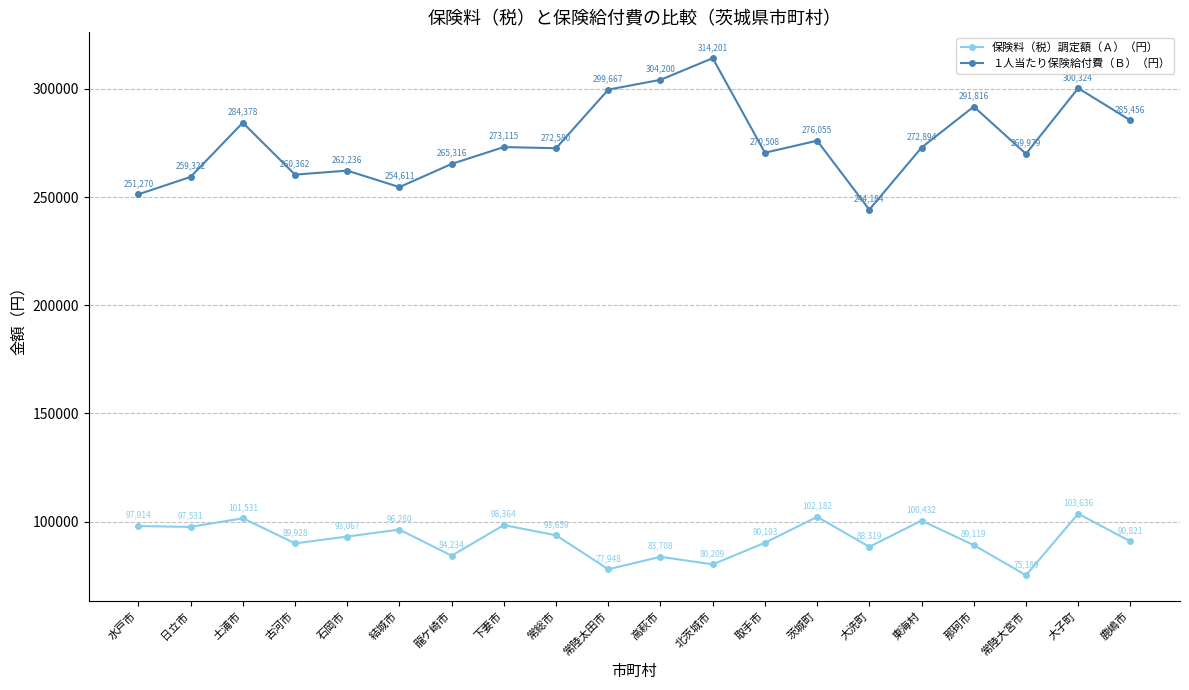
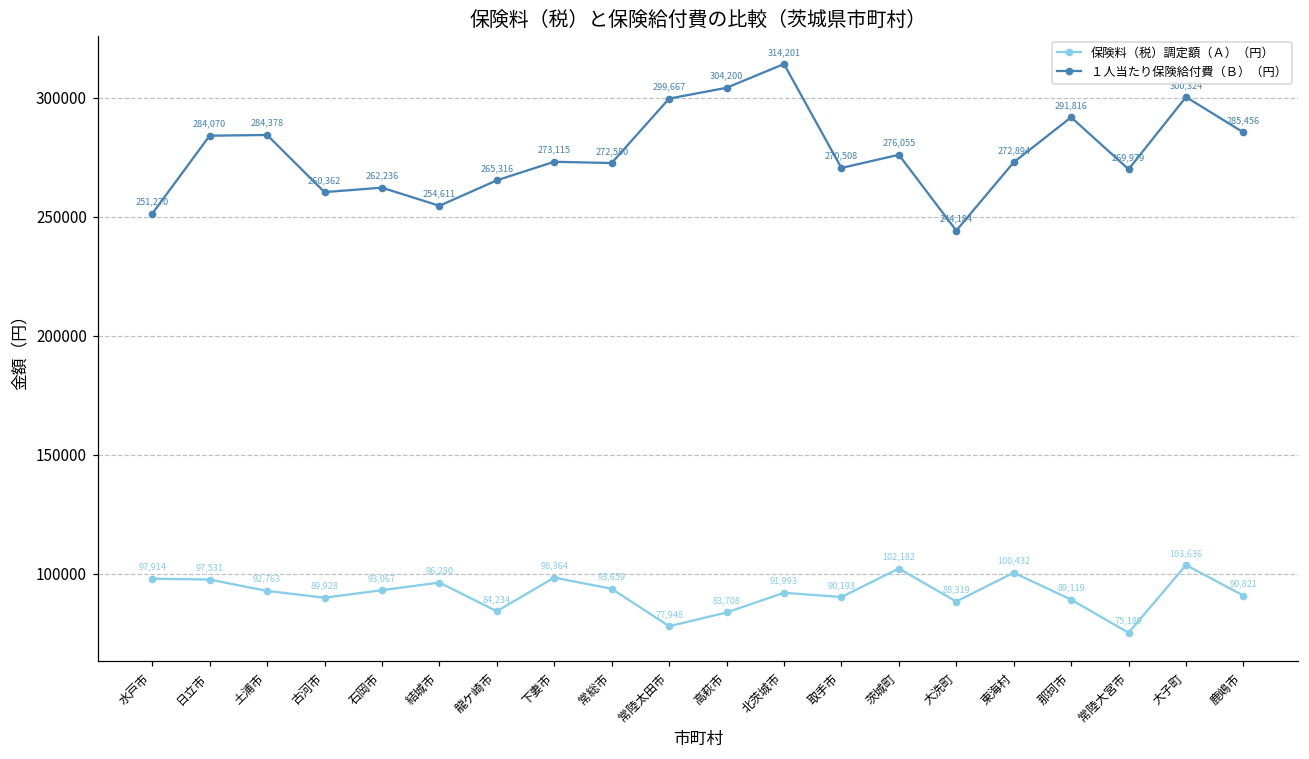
  {
    "保険料（税）調定額（Ａ）（円）": {
      "水戸市": "97,914",
      "日立市": "97,531",
-     "土浦市": "101,531",
+     "土浦市": "92,763",
      "古河市": "89,928",
      "石岡市": "93,067",
      "結城市": "96,280",
      "龍ケ崎市": "84,234",
      "下妻市": "98,364",
      "常総市": "93,659",
      "常陸太田市": "77,948",
      "高萩市": "83,708",
-     "北茨城市": "80,209",
+     "北茨城市": "91,993",
      "取手市": "90,193",
      "茨城町": "102,182",
      "大洗町": "88,319",
      "東海村": "100,432",
      "那珂市": "89,119",
      "常陸大宮市": "75,189",
      "大子町": "103,636",
      "鹿嶋市": "90,821"
    },
    "１人当たり保険給付費（Ｂ）（円）": {
      "水戸市": "251,270",
-     "日立市": "259,322",
+     "日立市": "284,070",
      "土浦市": "284,378",
      "古河市": "260,362",
      "石岡市": "262,236",
      "結城市": "254,611",
      "龍ケ崎市": "265,316",
      "下妻市": "273,115",
      "常総市": "272,580",
      "常陸太田市": "299,667",
      "高萩市": "304,200",
      "北茨城市": "314,201",
      "取手市": "270,508",
      "茨城町": "276,055",
      "大洗町": "244,184",
      "東海村": "272,894",
      "那珂市": "291,816",
      "常陸大宮市": "269,979",
      "鹿嶋市": "285,456"
    }
  }
